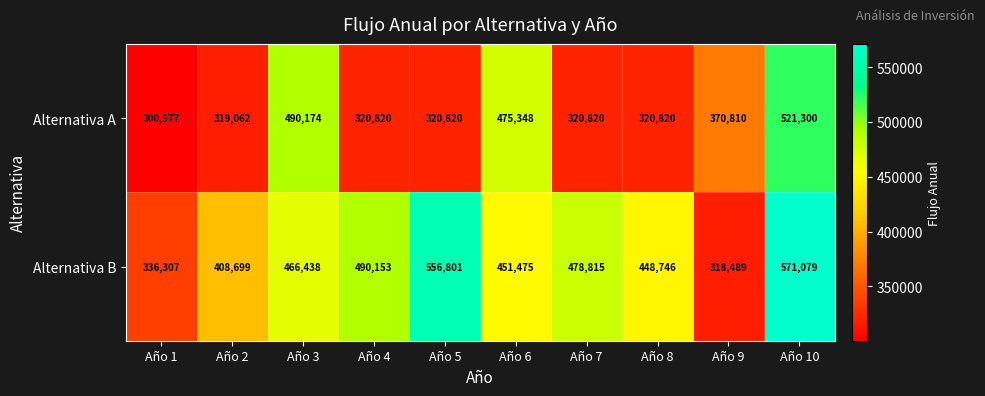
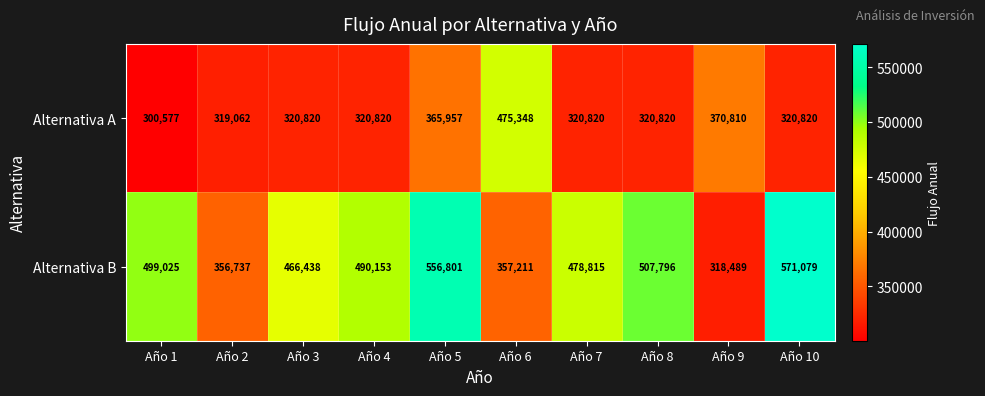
  {
    "Alternativa A": {
      "Año 1": "300,577",
      "Año 2": "319,062",
-     "Año 3": "490,174",
+     "Año 3": "320,820",
      "Año 4": "320,820",
-     "Año 5": "320,820",
+     "Año 5": "365,957",
      "Año 6": "475,348",
      "Año 7": "320,820",
      "Año 8": "320,820",
      "Año 9": "370,810",
-     "Año 10": "521,300"
+     "Año 10": "320,820"
    },
    "Alternativa B": {
-     "Año 1": "336,307",
-     "Año 2": "408,699",
+     "Año 1": "499,025",
+     "Año 2": "356,737",
      "Año 3": "466,438",
      "Año 4": "490,153",
      "Año 5": "556,801",
-     "Año 6": "451,475",
+     "Año 6": "357,211",
      "Año 7": "478,815",
-     "Año 8": "448,746",
+     "Año 8": "507,796",
      "Año 9": "318,489",
      "Año 10": "571,079"
    }
  }
